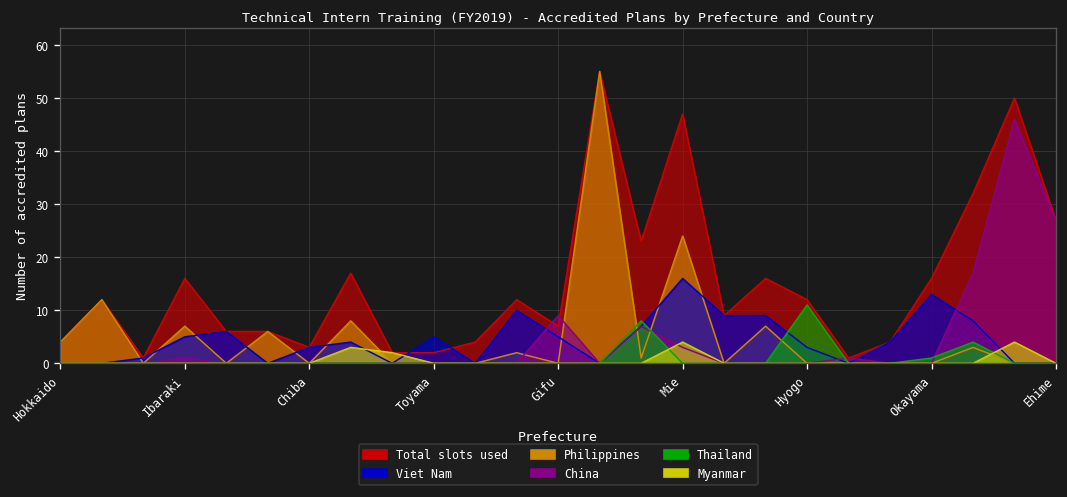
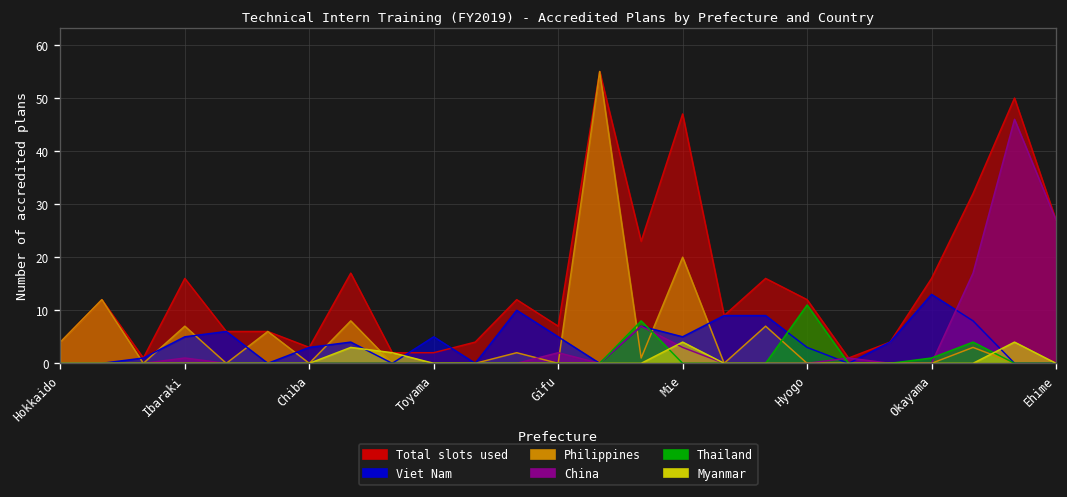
  {
    "Philippines": {
      "Ibaraki": 7,
-     "Mie": 24
+     "Mie": 20
    },
    "Viet Nam": {
      "Ibaraki": 5,
      "Toyama": 5,
      "Gifu": 5,
-     "Mie": 16,
+     "Mie": 5,
      "Hyogo": 3,
      "Okayama": 13
    },
    "China": {
      "Ibaraki": 1,
-     "Gifu": 9,
+     "Gifu": 2,
      "Mie": 3
    },
    "Thailand": {
      "Mie": 0,
      "Hyogo": 11,
      "Okayama": 1
    },
    "Myanmar": {
      "Mie": 4
    }
  }
